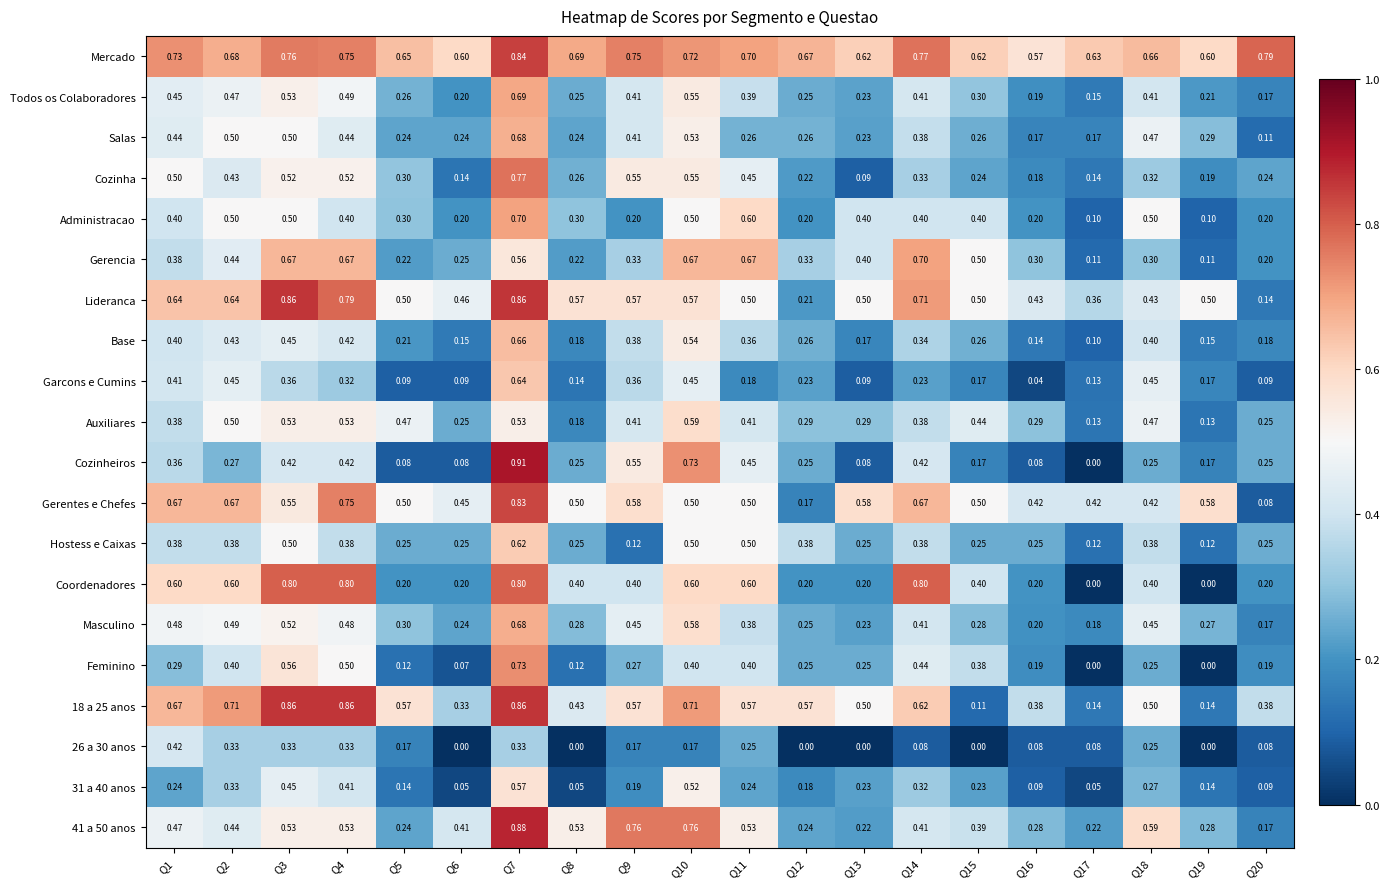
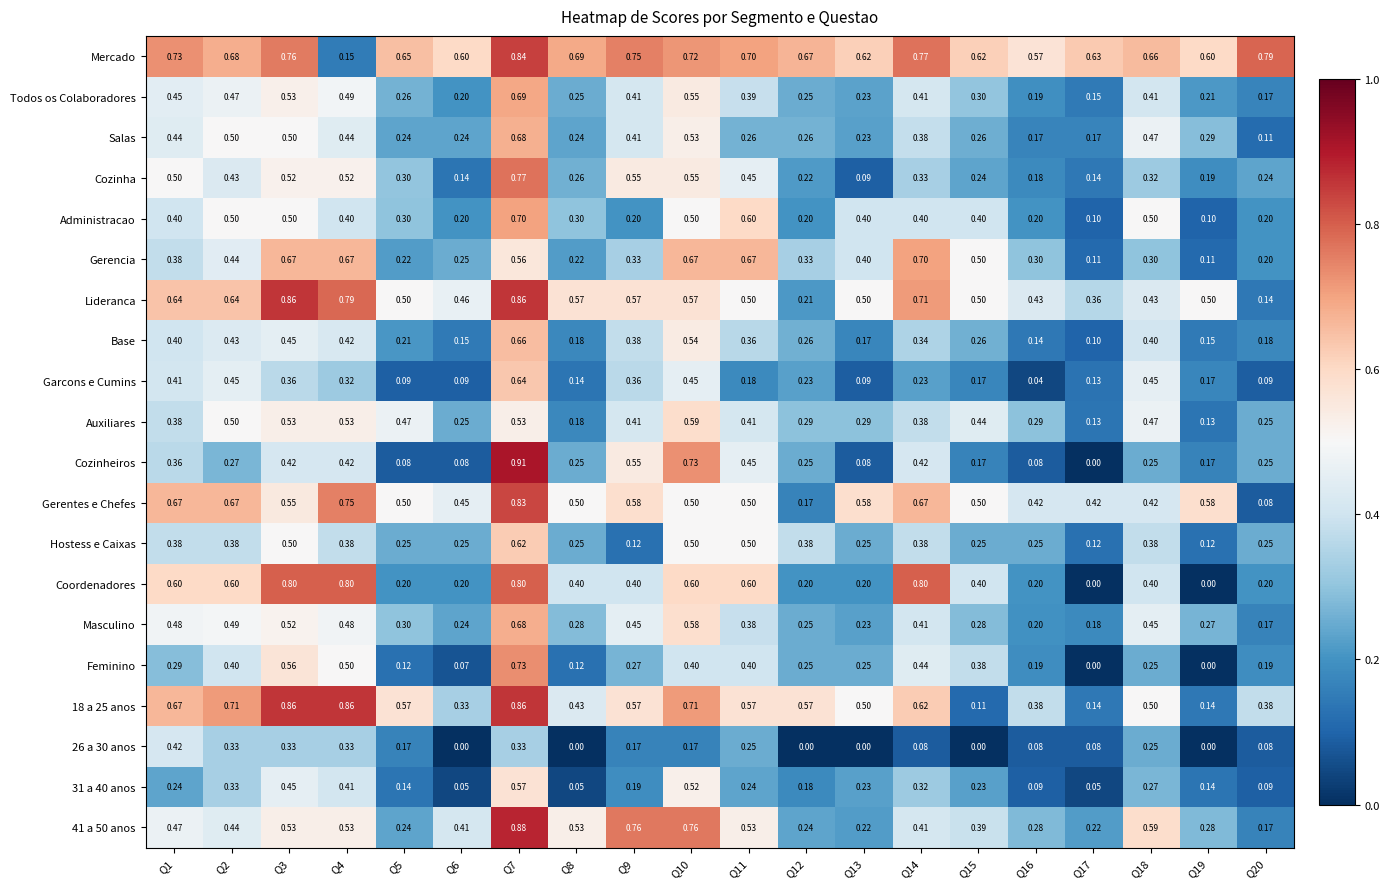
  {
    "Mercado": {
      "Q1": 0.73,
      "Q2": 0.68,
      "Q3": 0.76,
-     "Q4": 0.75,
+     "Q4": 0.15,
      "Q5": 0.65,
      "Q6": 0.60,
      "Q7": 0.84,
      "Q8": 0.69,
      "Q9": 0.75,
      "Q10": 0.72,
      "Q11": 0.70,
      "Q12": 0.67,
      "Q13": 0.62,
      "Q14": 0.77,
      "Q15": 0.62,
      "Q16": 0.57,
      "Q17": 0.63,
      "Q18": 0.66,
      "Q19": 0.60,
      "Q20": 0.79
    }
  }
